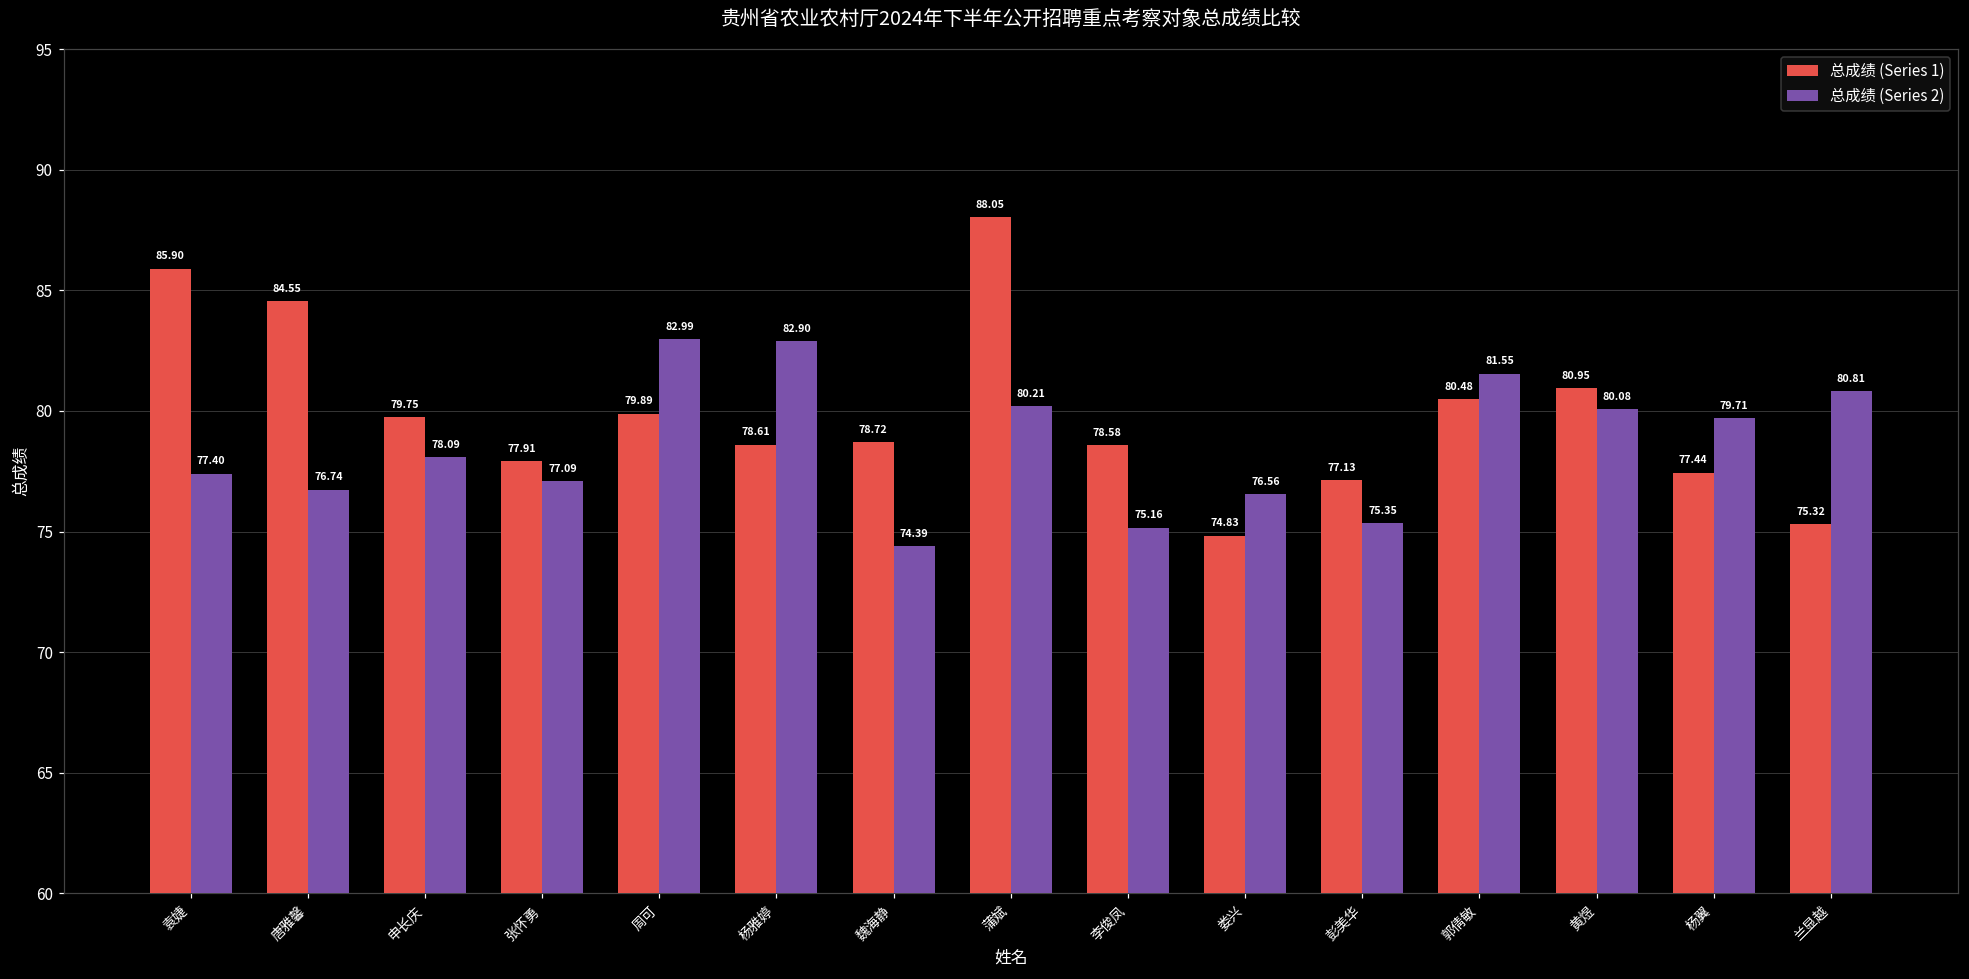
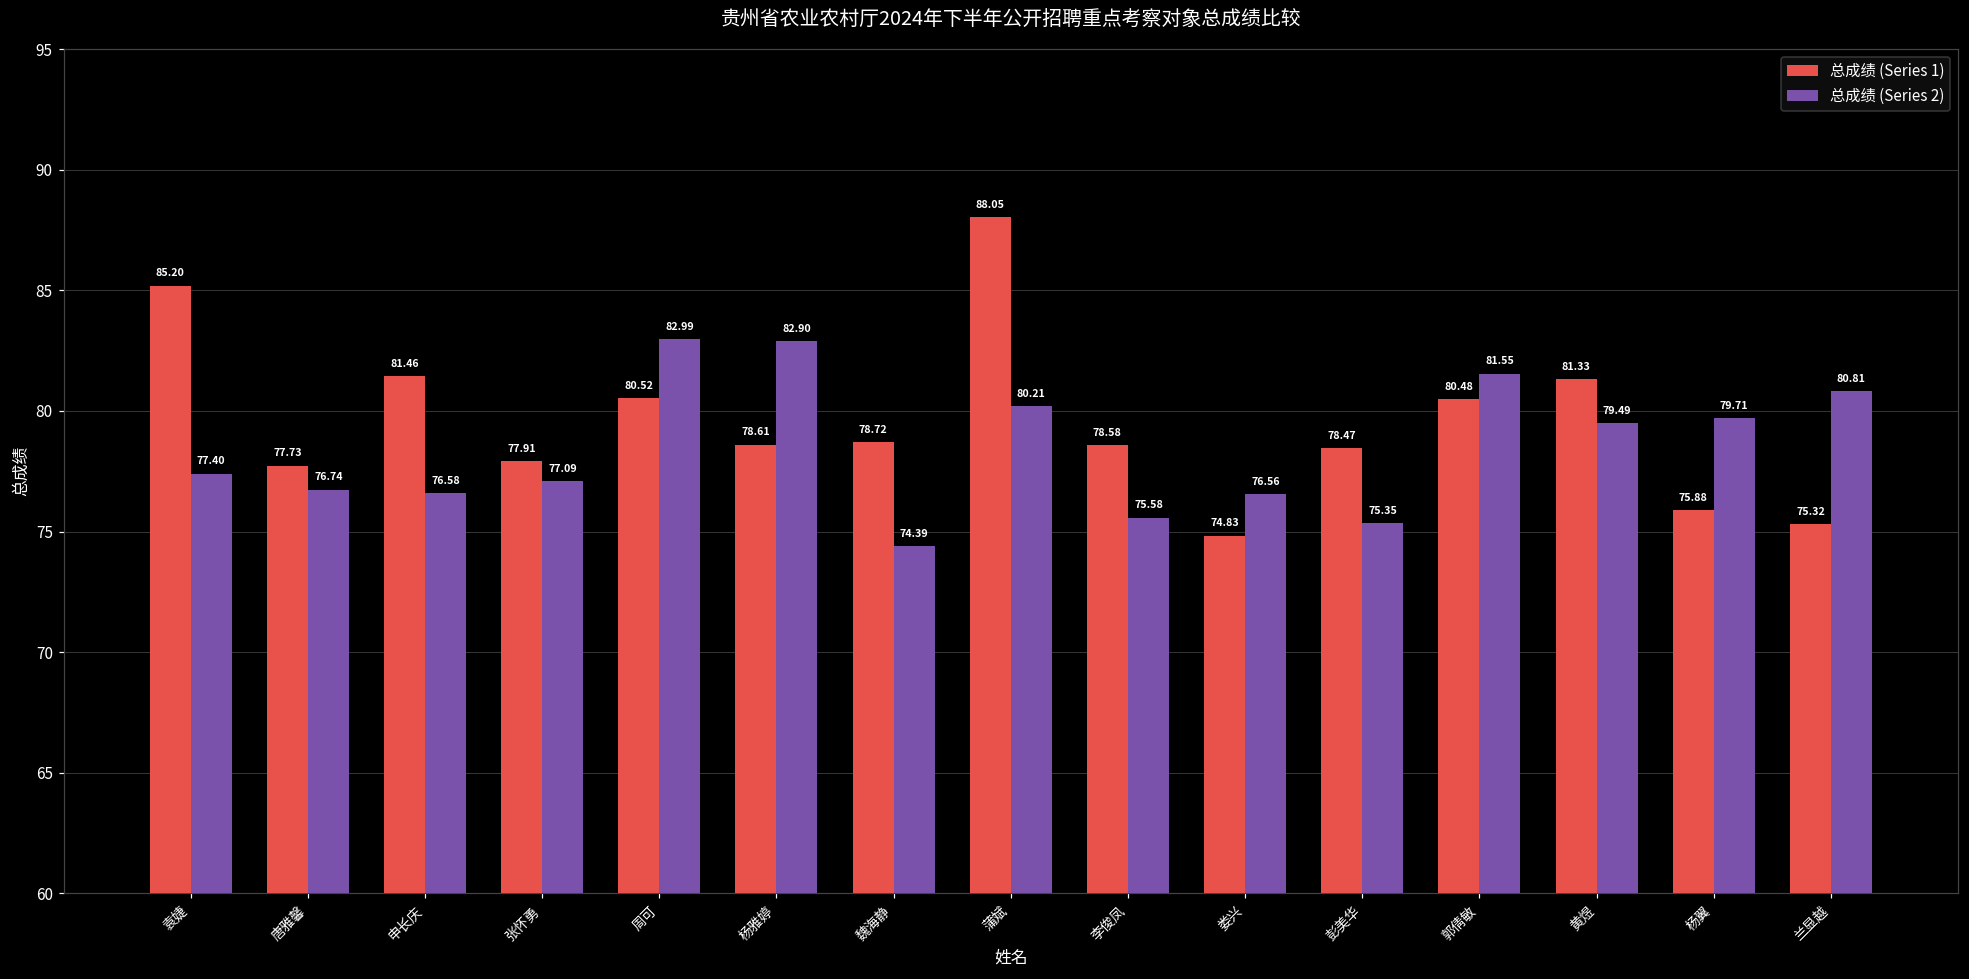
  {
    "总成绩 (Series 1)": {
-     "袁婕": 85.90,
-     "唐雅馨": 84.55,
-     "申长庆": 79.75,
+     "袁婕": 85.20,
+     "唐雅馨": 77.73,
+     "申长庆": 81.46,
      "张怀勇": 77.91,
-     "周可": 79.89,
+     "周可": 80.52,
      "杨雅婷": 78.61,
      "魏海静": 78.72,
      "蒲斌": 88.05,
      "李俊凤": 78.58,
      "娄兴": 74.83,
-     "彭美华": 77.13,
+     "彭美华": 78.47,
      "郭倩敏": 80.48,
-     "黄煜": 80.95,
-     "杨翼": 77.44,
+     "黄煜": 81.33,
+     "杨翼": 75.88,
      "兰显越": 75.32
    },
    "总成绩 (Series 2)": {
      "袁婕": 77.40,
      "唐雅馨": 76.74,
-     "申长庆": 78.09,
+     "申长庆": 76.58,
      "张怀勇": 77.09,
      "周可": 82.99,
      "杨雅婷": 82.90,
      "魏海静": 74.39,
      "蒲斌": 80.21,
-     "李俊凤": 75.16,
+     "李俊凤": 75.58,
      "娄兴": 76.56,
      "彭美华": 75.35,
      "郭倩敏": 81.55,
-     "黄煜": 80.08,
+     "黄煜": 79.49,
      "杨翼": 79.71,
      "兰显越": 80.81
    }
  }
